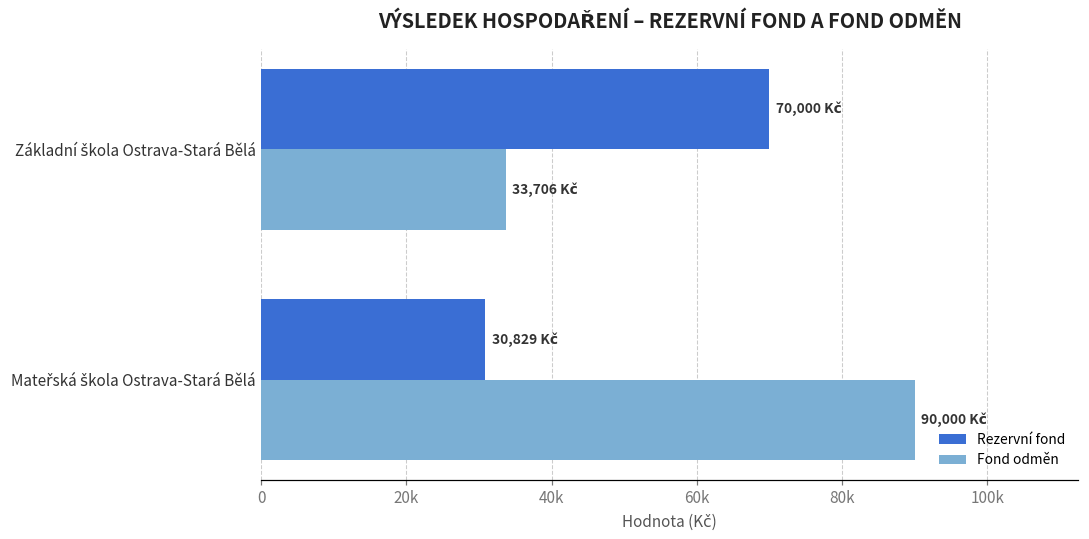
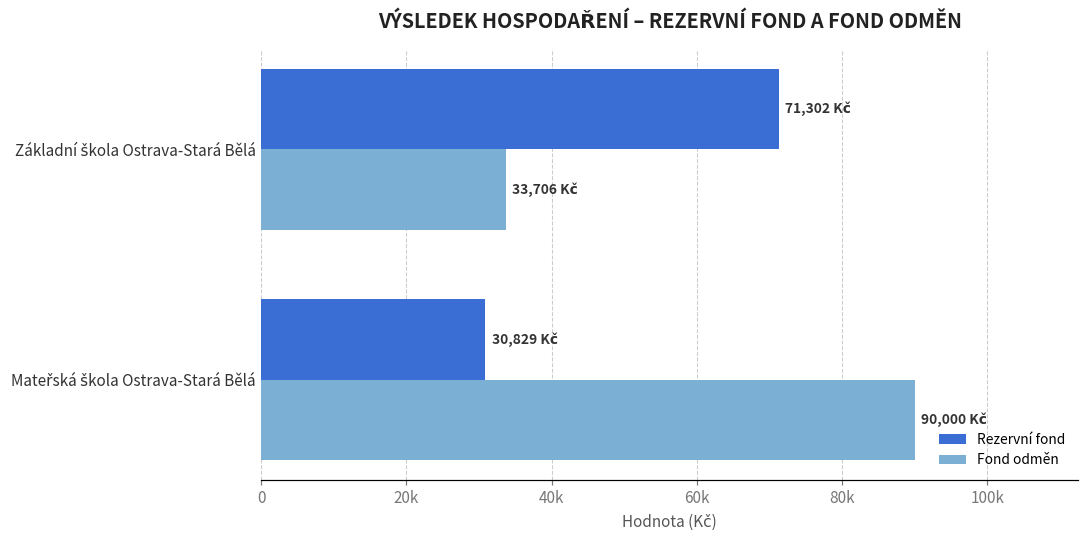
  {
    "Rezervní fond": {
-     "Základní škola Ostrava-Stará Bělá": "70,000",
+     "Základní škola Ostrava-Stará Bělá": "71,302",
      "Mateřská škola Ostrava-Stará Bělá": "30,829"
    },
    "Fond odměn": {
      "Základní škola Ostrava-Stará Bělá": "33,706",
      "Mateřská škola Ostrava-Stará Bělá": "90,000"
    }
  }
